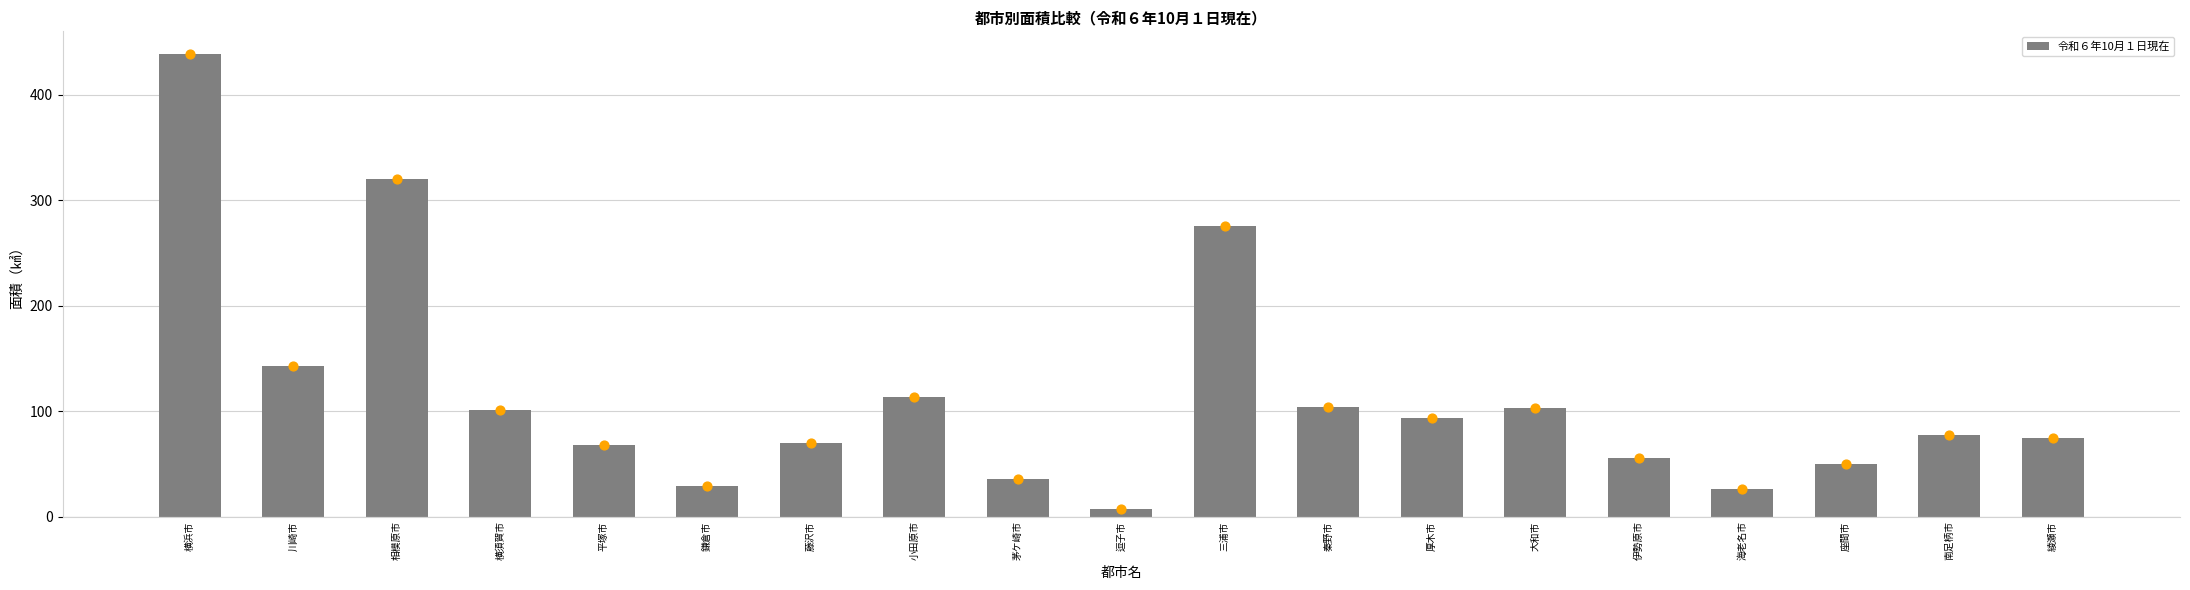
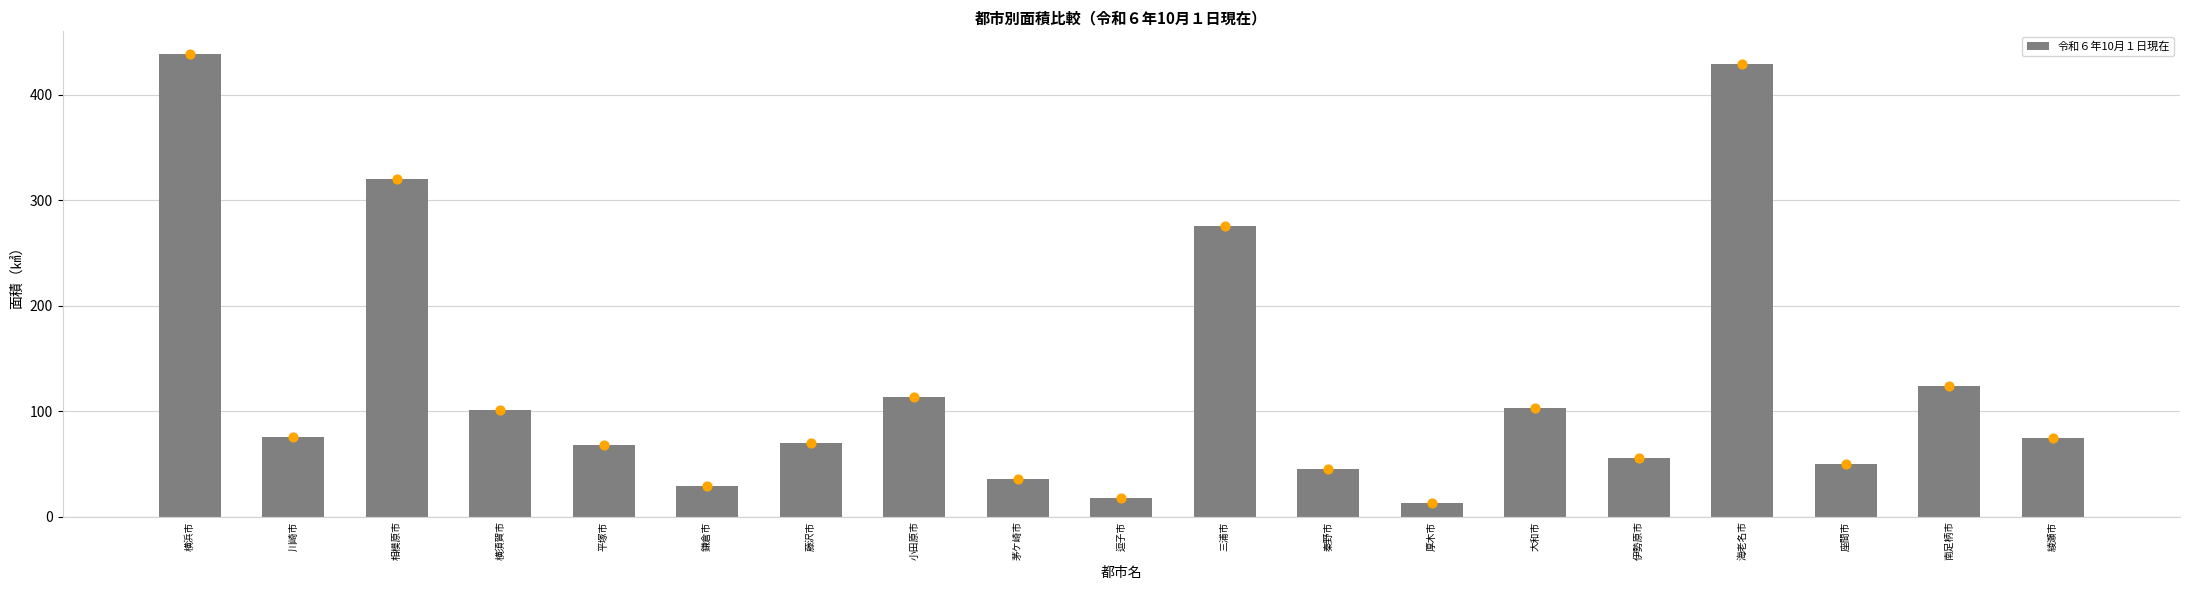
  {
    "横浜市": 438,
-   "川崎市": 143,
+   "川崎市": 76,
    "相模原市": 320,
    "横須賀市": 101,
    "平塚市": 68,
    "鎌倉市": 29,
    "藤沢市": 70,
    "小田原市": 114,
    "茅ケ崎市": 36,
-   "逗子市": 7,
+   "逗子市": 17,
    "三浦市": 276,
-   "秦野市": 104,
-   "厚木市": 94,
+   "秦野市": 45,
+   "厚木市": 12,
    "大和市": 103,
    "伊勢原市": 56,
-   "海老名市": 27,
+   "海老名市": 429,
    "座間市": 50,
-   "南足柄市": 77,
+   "南足柄市": 124,
    "綾瀬市": 75
  }
